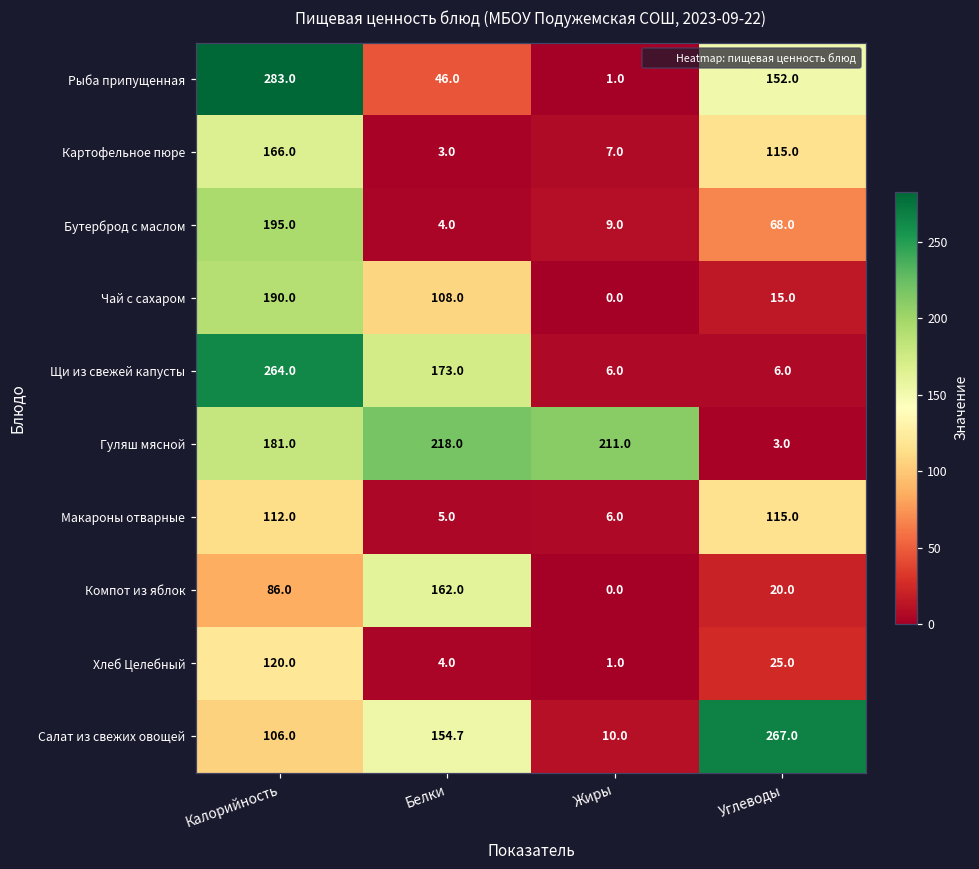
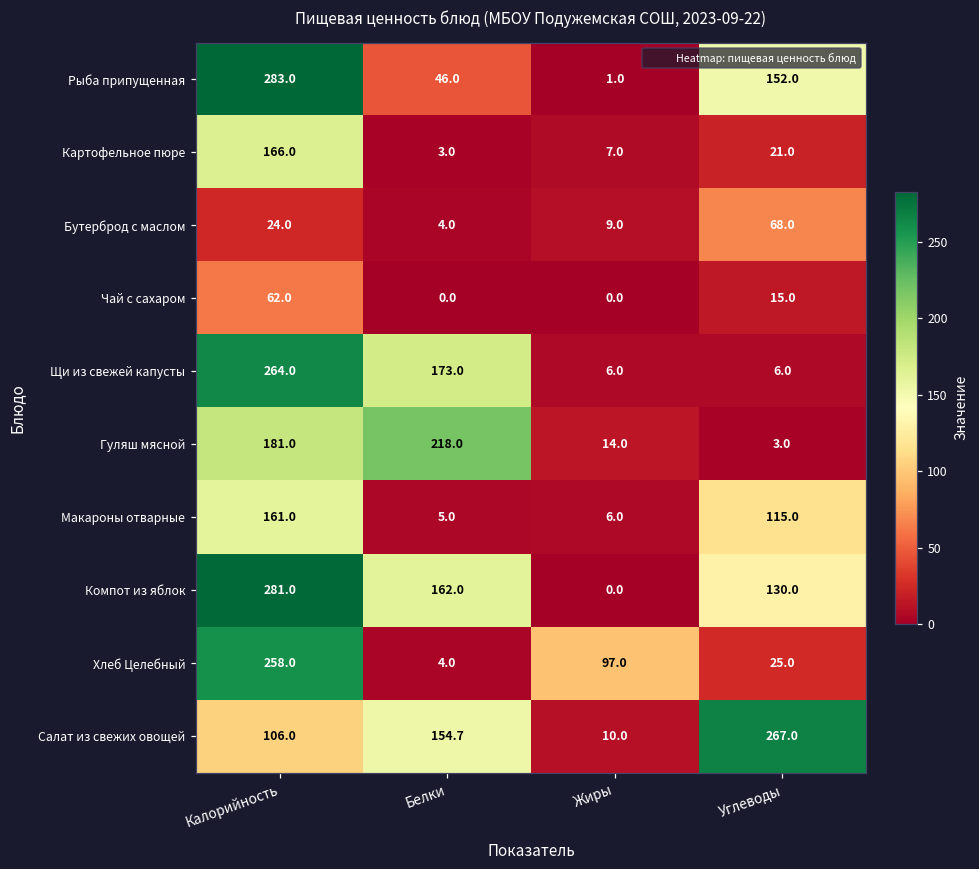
  {
    "Рыба припущенная": {
      "Калорийность": 283.0,
      "Белки": 46.0,
      "Жиры": 1.0,
      "Углеводы": 152.0
    },
    "Картофельное пюре": {
      "Калорийность": 166.0,
      "Белки": 3.0,
      "Жиры": 7.0,
-     "Углеводы": 115.0
+     "Углеводы": 21.0
    },
    "Бутерброд с маслом": {
-     "Калорийность": 195.0,
+     "Калорийность": 24.0,
      "Белки": 4.0,
      "Жиры": 9.0,
      "Углеводы": 68.0
    },
    "Чай с сахаром": {
-     "Калорийность": 190.0,
-     "Белки": 108.0,
+     "Калорийность": 62.0,
+     "Белки": 0.0,
      "Жиры": 0.0,
      "Углеводы": 15.0
    },
    "Щи из свежей капусты": {
      "Калорийность": 264.0,
      "Белки": 173.0,
      "Жиры": 6.0,
      "Углеводы": 6.0
    },
    "Гуляш мясной": {
      "Калорийность": 181.0,
      "Белки": 218.0,
-     "Жиры": 211.0,
+     "Жиры": 14.0,
      "Углеводы": 3.0
    },
    "Макароны отварные": {
-     "Калорийность": 112.0,
+     "Калорийность": 161.0,
      "Белки": 5.0,
      "Жиры": 6.0,
      "Углеводы": 115.0
    },
    "Компот из яблок": {
-     "Калорийность": 86.0,
+     "Калорийность": 281.0,
      "Белки": 162.0,
      "Жиры": 0.0,
-     "Углеводы": 20.0
+     "Углеводы": 130.0
    },
    "Хлеб Целебный": {
-     "Калорийность": 120.0,
+     "Калорийность": 258.0,
      "Белки": 4.0,
-     "Жиры": 1.0,
+     "Жиры": 97.0,
      "Углеводы": 25.0
    },
    "Салат из свежих овощей": {
      "Калорийность": 106.0,
      "Белки": 154.7,
      "Жиры": 10.0,
      "Углеводы": 267.0
    }
  }
